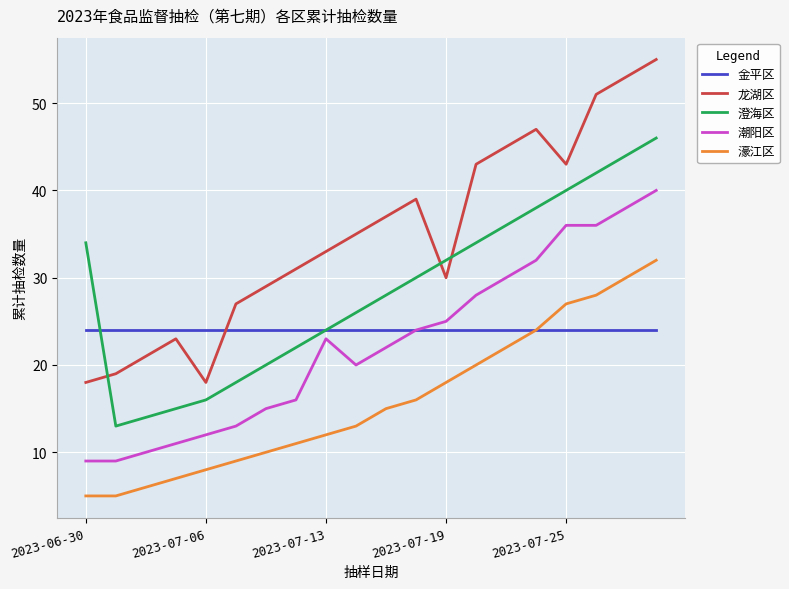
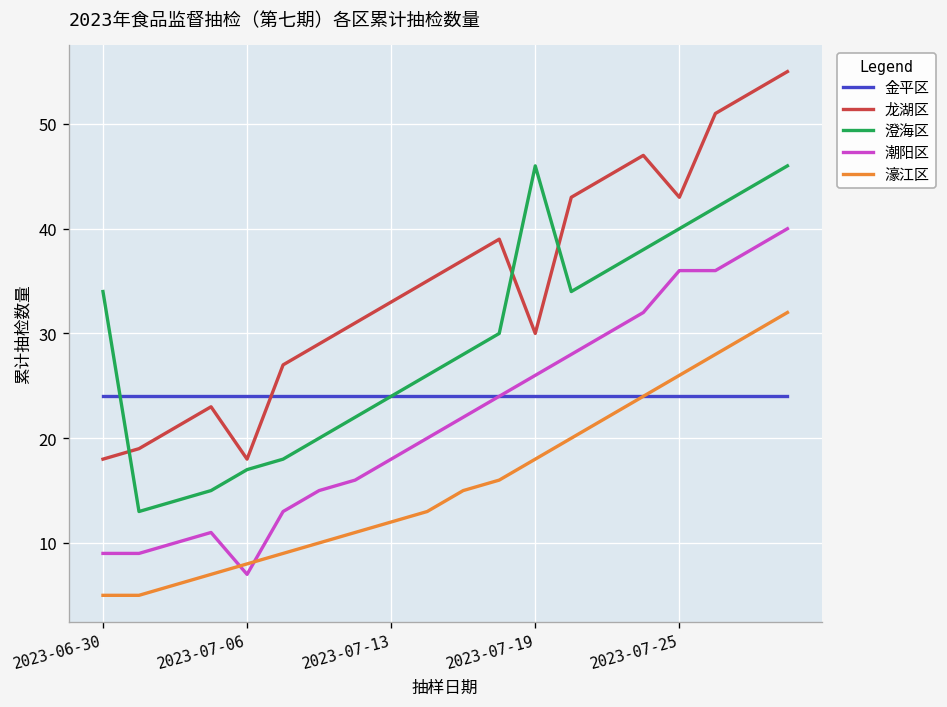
  {
    "金平区": {
      "2023-06-30": 24,
      "2023-07-06": 24,
      "2023-07-19": 24,
      "2023-07-25": 24
    },
    "龙湖区": {
      "2023-06-30": 18,
      "2023-07-06": 18,
      "2023-07-13": 33,
      "2023-07-19": 30,
      "2023-07-25": 43
    },
    "澄海区": {
      "2023-06-30": 34,
-     "2023-07-06": 16,
-     "2023-07-19": 32,
+     "2023-07-06": 17,
+     "2023-07-19": 46,
      "2023-07-25": 40
    },
    "潮阳区": {
      "2023-06-30": 9,
-     "2023-07-06": 12,
-     "2023-07-13": 23,
-     "2023-07-19": 25,
+     "2023-07-06": 7,
+     "2023-07-13": 18,
+     "2023-07-19": 26,
      "2023-07-25": 36
    },
    "濠江区": {
      "2023-06-30": 5,
      "2023-07-06": 8,
      "2023-07-13": 12,
      "2023-07-19": 18,
-     "2023-07-25": 27
+     "2023-07-25": 26
    }
  }
